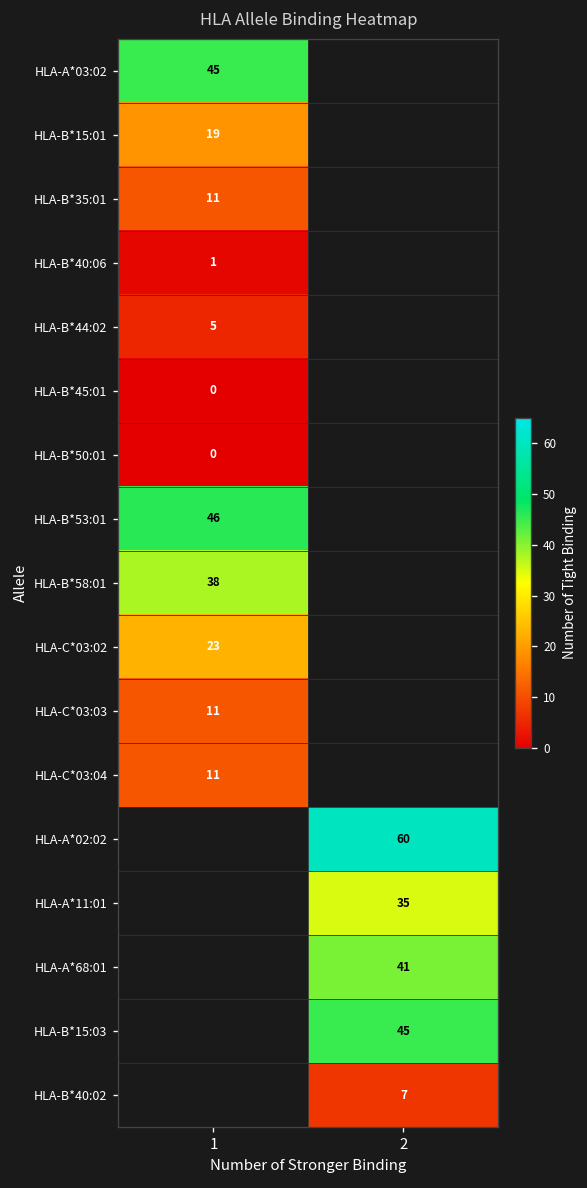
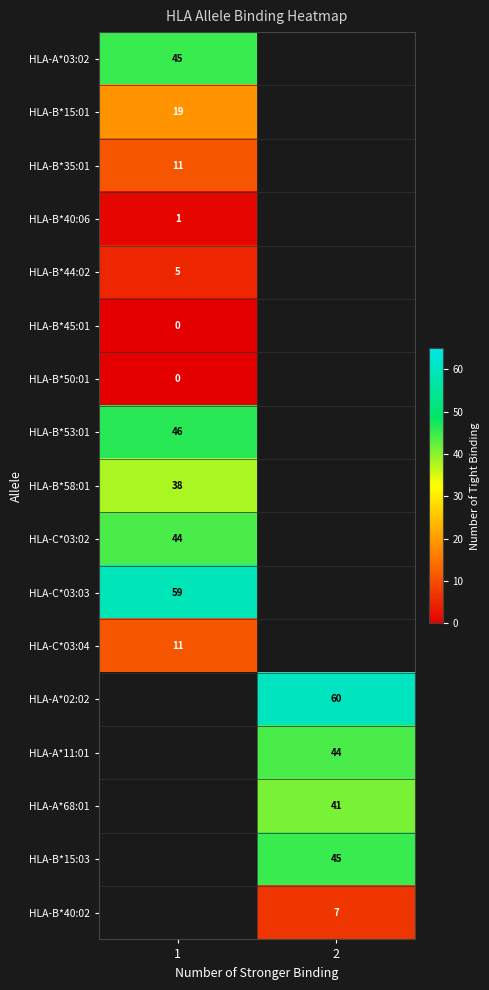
  {
    "HLA-A*03:02": {
      "1": 45
    },
    "HLA-B*15:01": {
      "1": 19
    },
    "HLA-B*35:01": {
      "1": 11
    },
    "HLA-B*40:06": {
      "1": 1
    },
    "HLA-B*44:02": {
      "1": 5
    },
    "HLA-B*45:01": {
      "1": 0
    },
    "HLA-B*50:01": {
      "1": 0
    },
    "HLA-B*53:01": {
      "1": 46
    },
    "HLA-B*58:01": {
      "1": 38
    },
    "HLA-C*03:02": {
-     "1": 23
+     "1": 44
    },
    "HLA-C*03:03": {
-     "1": 11
+     "1": 59
    },
    "HLA-C*03:04": {
      "1": 11
    },
    "HLA-A*02:02": {
      "2": 60
    },
    "HLA-A*11:01": {
-     "2": 35
+     "2": 44
    },
    "HLA-A*68:01": {
      "2": 41
    },
    "HLA-B*15:03": {
      "2": 45
    },
    "HLA-B*40:02": {
      "2": 7
    }
  }
